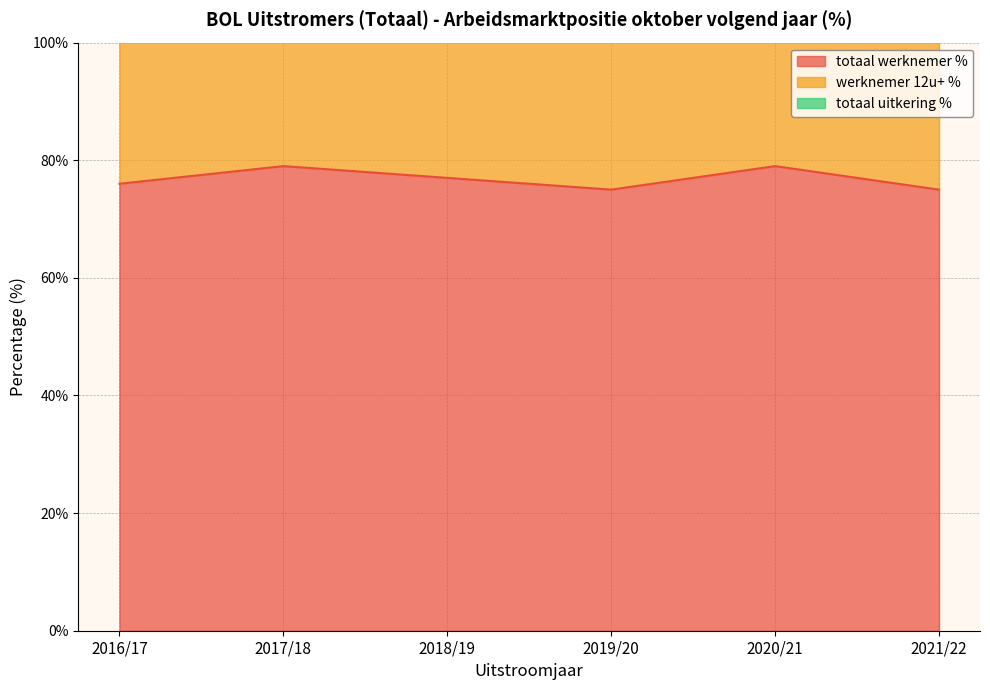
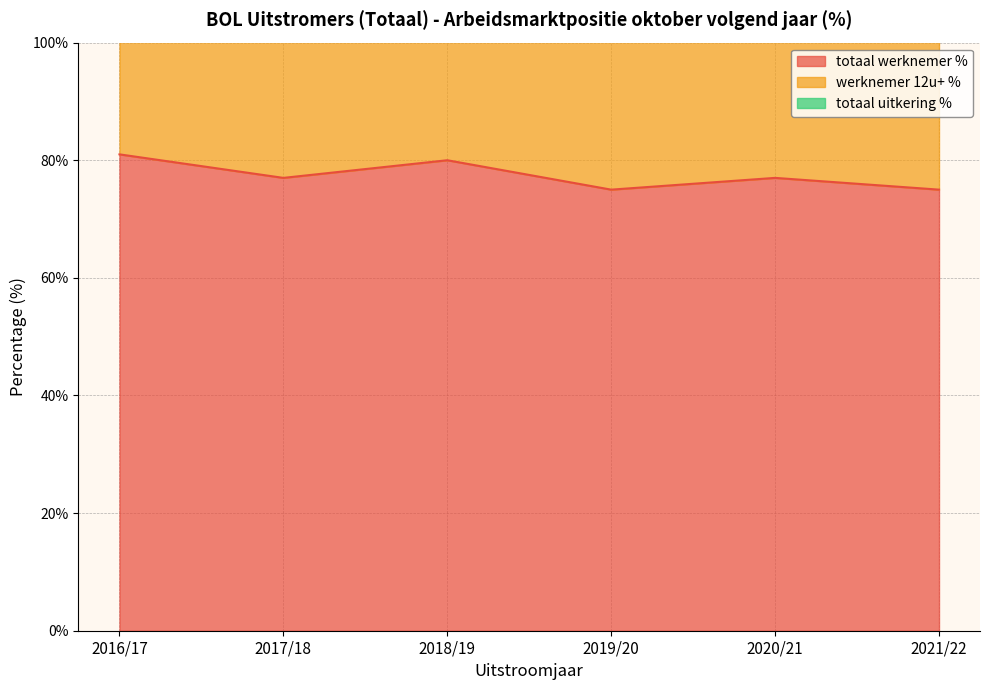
  {
    "totaal werknemer %": {
-     "2016/17": "76%",
-     "2017/18": "79%",
-     "2018/19": "77%",
+     "2016/17": "81%",
+     "2017/18": "77%",
+     "2018/19": "80%",
      "2019/20": "75%",
-     "2020/21": "79%",
+     "2020/21": "77%",
      "2021/22": "75%"
    }
  }
